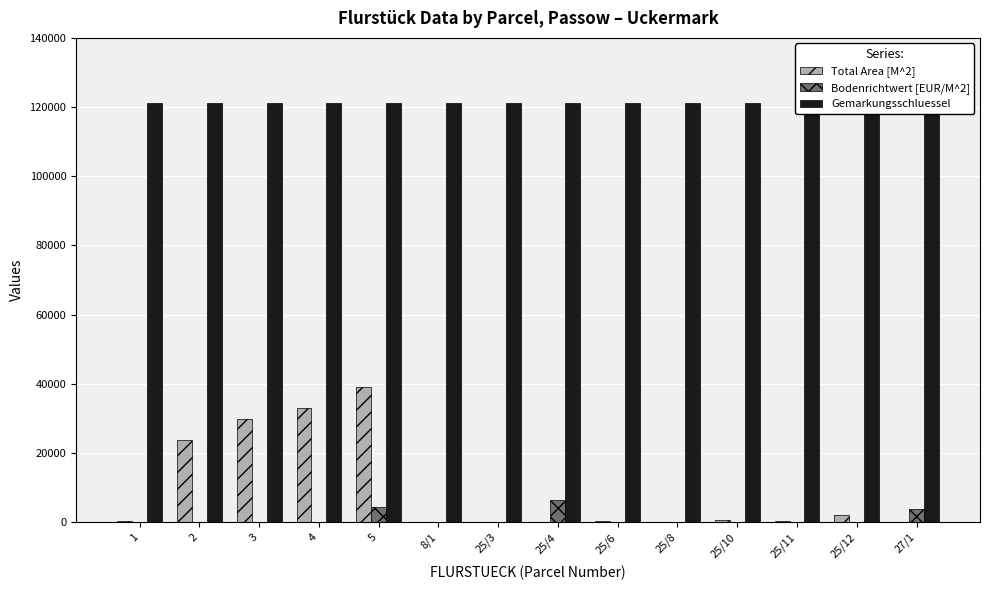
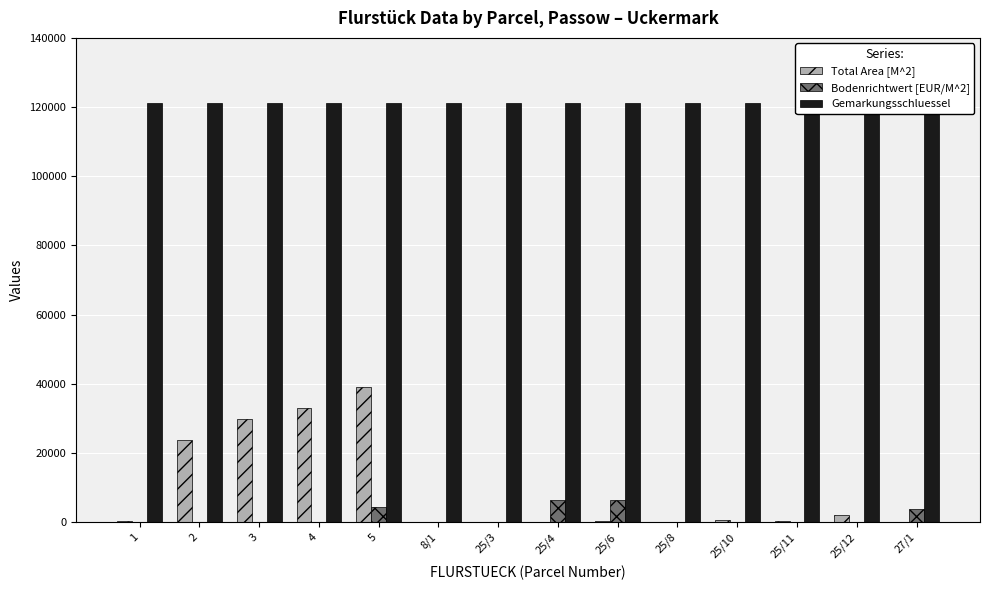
  {
    "Total Area [M^2]": {
      "2": 24000,
      "3": 30000,
      "4": 33000,
      "5": 39000,
      "25/12": 2000
    },
    "Bodenrichtwert [EUR/M^2]": {
      "5": 4000,
      "25/4": 6000,
-     "25/6": 0,
+     "25/6": 7000,
      "27/1": 4000
    },
    "Gemarkungsschluessel": {
      "1": 121000,
      "2": 121000,
      "3": 121000,
      "4": 121000,
      "5": 121000,
      "8/1": 121000,
      "25/3": 121000,
      "25/4": 121000,
      "25/6": 121000,
      "25/8": 121000,
      "25/10": 121000
    }
  }
